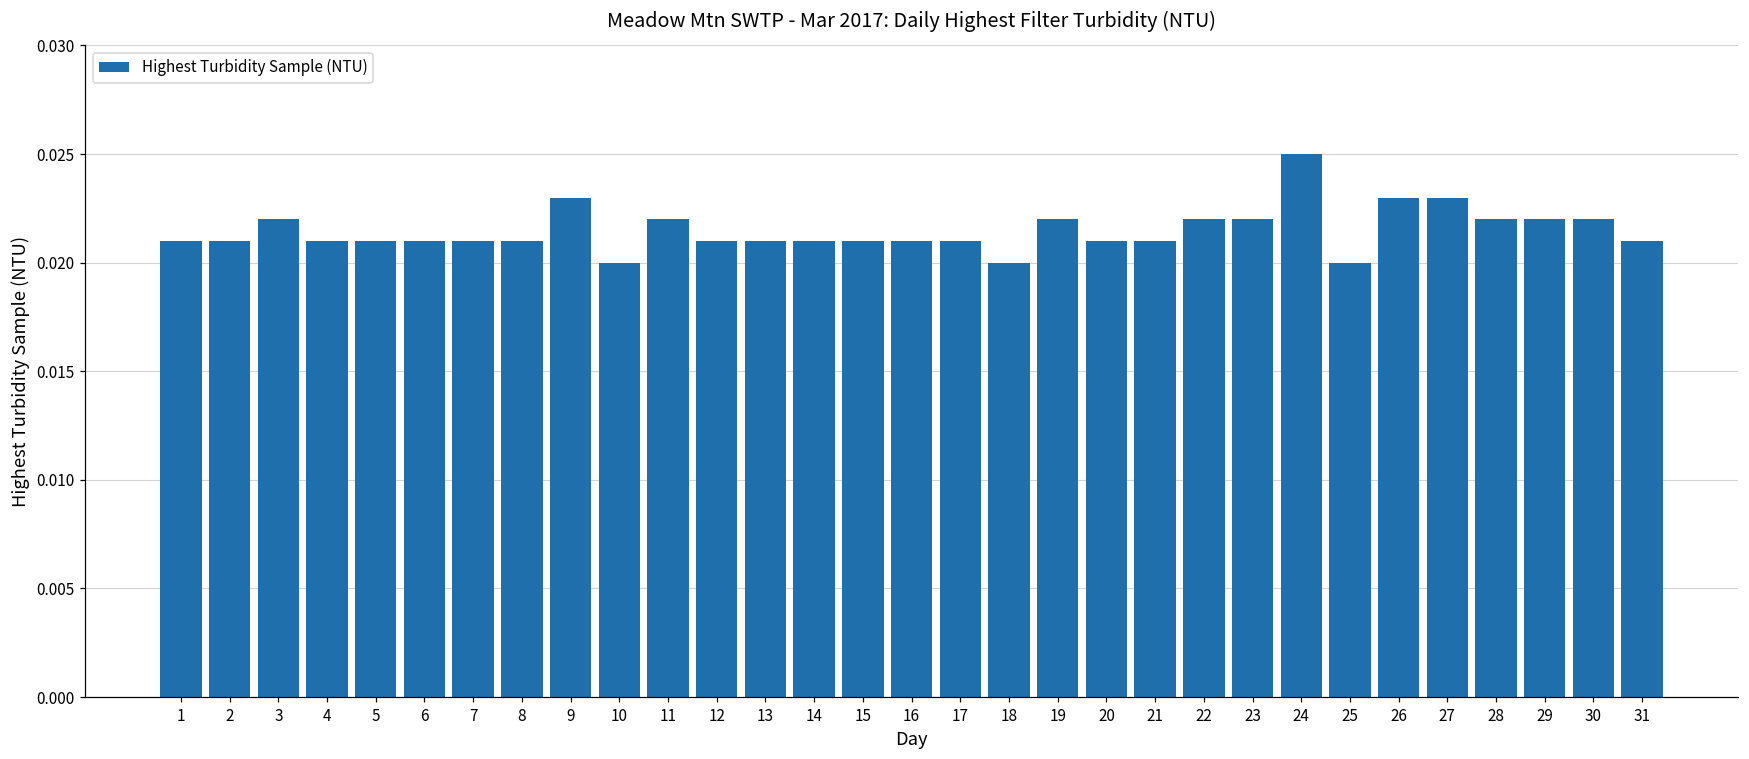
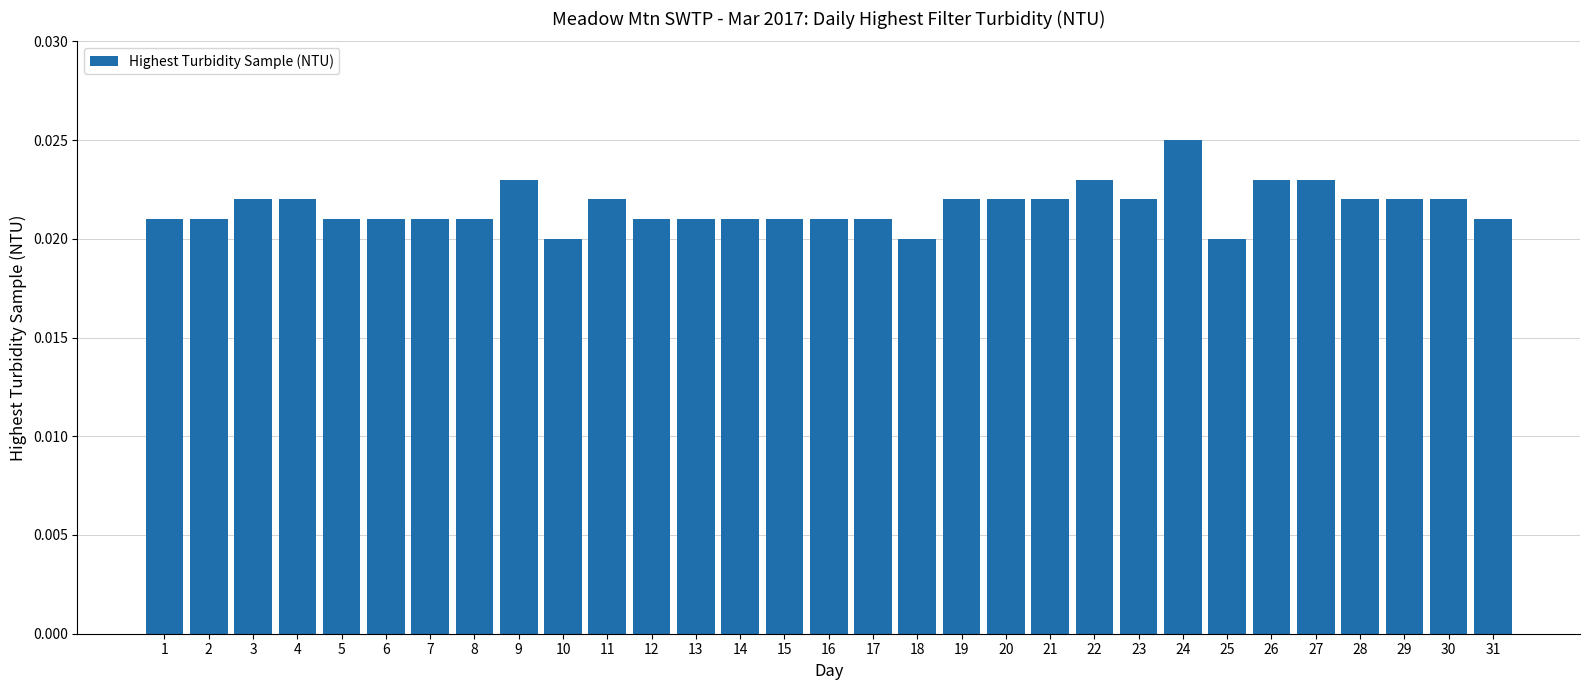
  {
    "1": 0.021,
    "2": 0.021,
    "3": 0.022,
-   "4": 0.021,
+   "4": 0.022,
    "5": 0.021,
    "6": 0.021,
    "7": 0.021,
    "8": 0.021,
    "9": 0.023,
    "10": 0.020,
    "11": 0.022,
    "12": 0.021,
    "13": 0.021,
    "14": 0.021,
    "15": 0.021,
    "16": 0.021,
    "17": 0.021,
    "18": 0.020,
    "19": 0.022,
-   "20": 0.021,
-   "21": 0.021,
-   "22": 0.022,
+   "20": 0.022,
+   "21": 0.022,
+   "22": 0.023,
    "23": 0.022,
    "24": 0.025,
    "25": 0.020,
    "26": 0.023,
    "27": 0.023,
    "28": 0.022,
    "29": 0.022,
    "30": 0.022,
    "31": 0.021
  }
